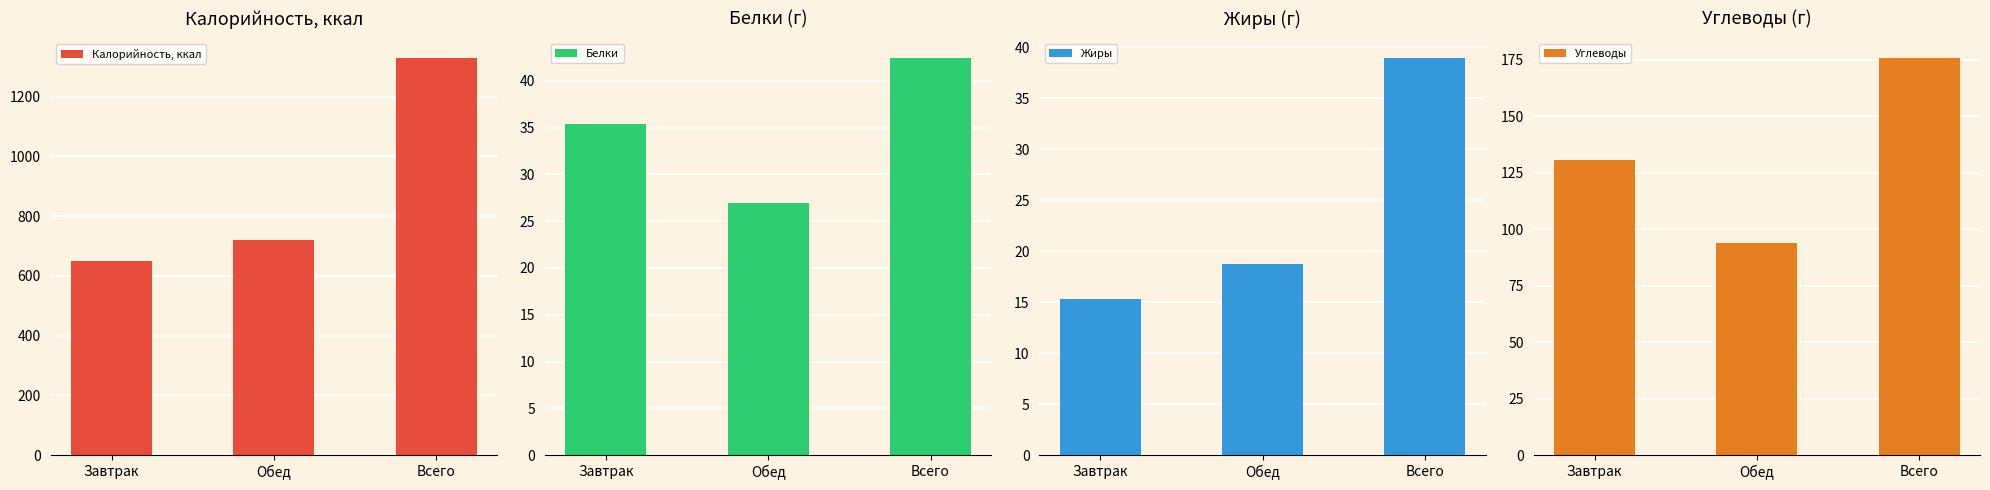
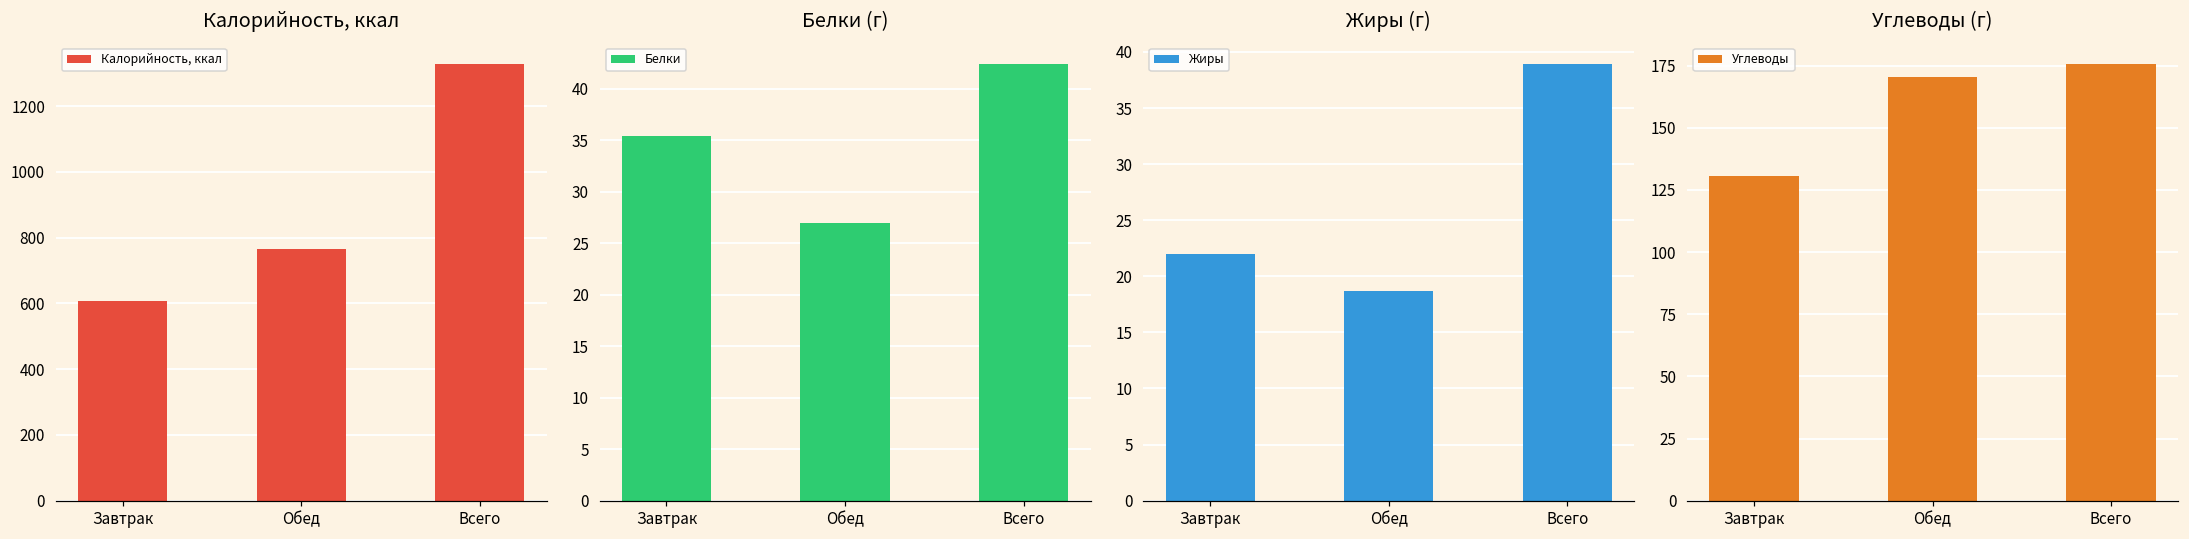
  {
    "Калорийность, ккал": {
-     "Завтрак": 650,
-     "Обед": 720,
+     "Завтрак": 610,
+     "Обед": 770,
      "Всего": 1330
    },
    "Белки (г)": {
      "Завтрак": 35,
      "Обед": 27,
      "Всего": 42
    },
    "Жиры (г)": {
-     "Завтрак": 15.4,
+     "Завтрак": 22.0,
      "Обед": 18.7,
      "Всего": 38.9
    },
    "Углеводы (г)": {
      "Завтрак": 130,
-     "Обед": 94,
+     "Обед": 171,
      "Всего": 176
    }
  }
